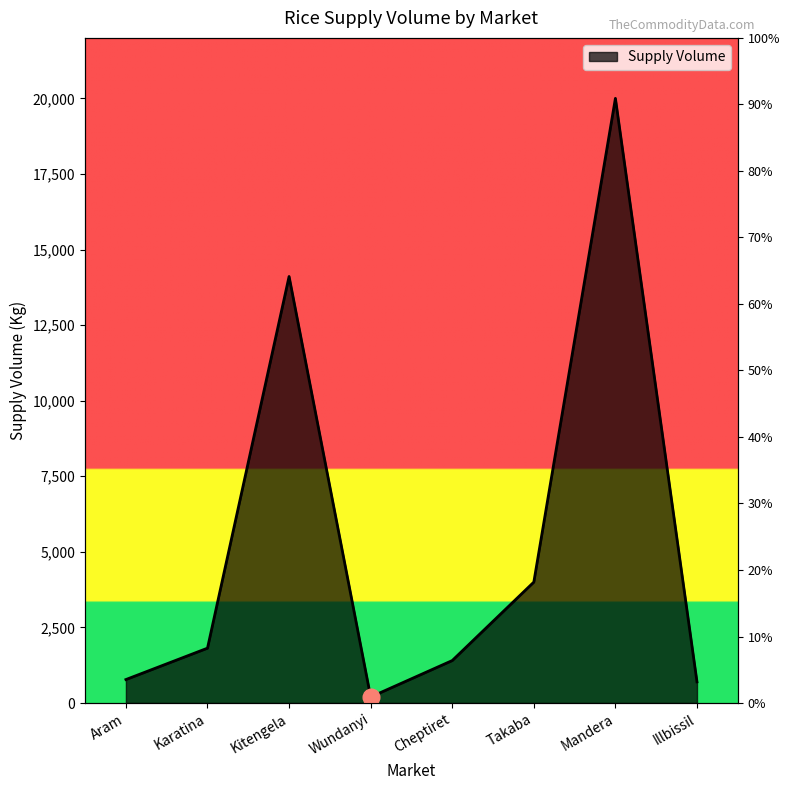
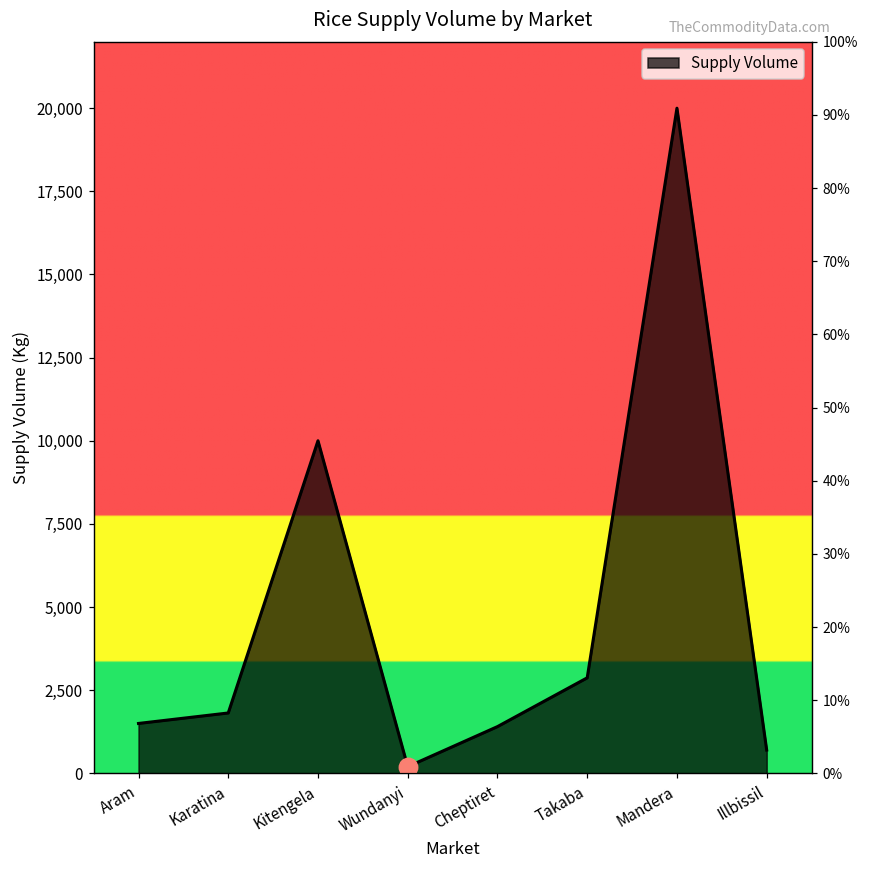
  {
    "Supply Volume": {
-     "Aram": "800",
+     "Aram": "1,500",
      "Karatina": "1,800",
-     "Kitengela": "14,100",
+     "Kitengela": "10,000",
      "Cheptiret": "1,400",
-     "Takaba": "4,000",
+     "Takaba": "2,900",
      "Mandera": "20,000",
      "Illbissil": "700"
    }
  }
